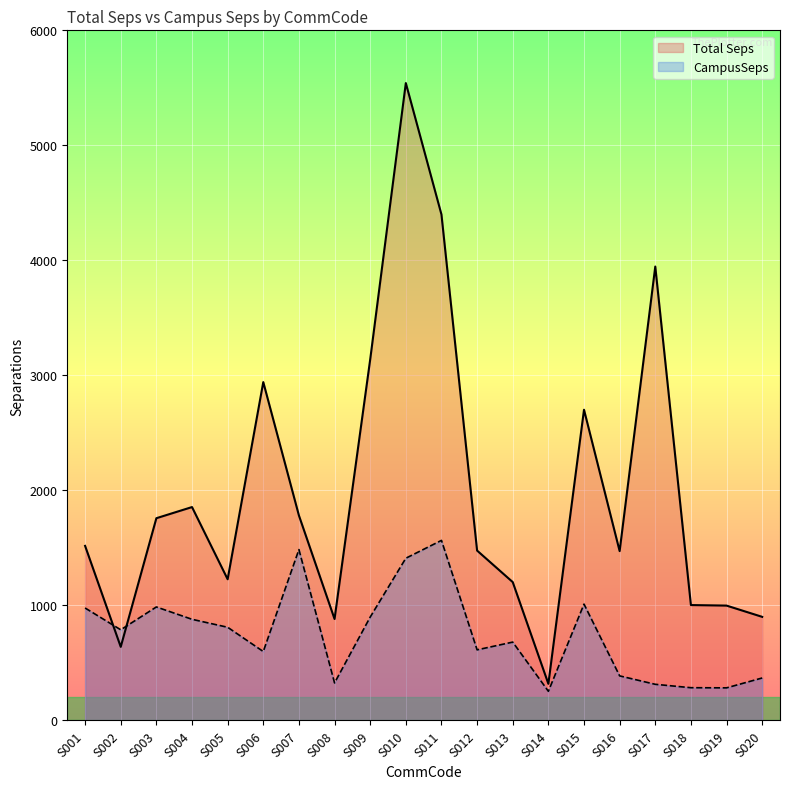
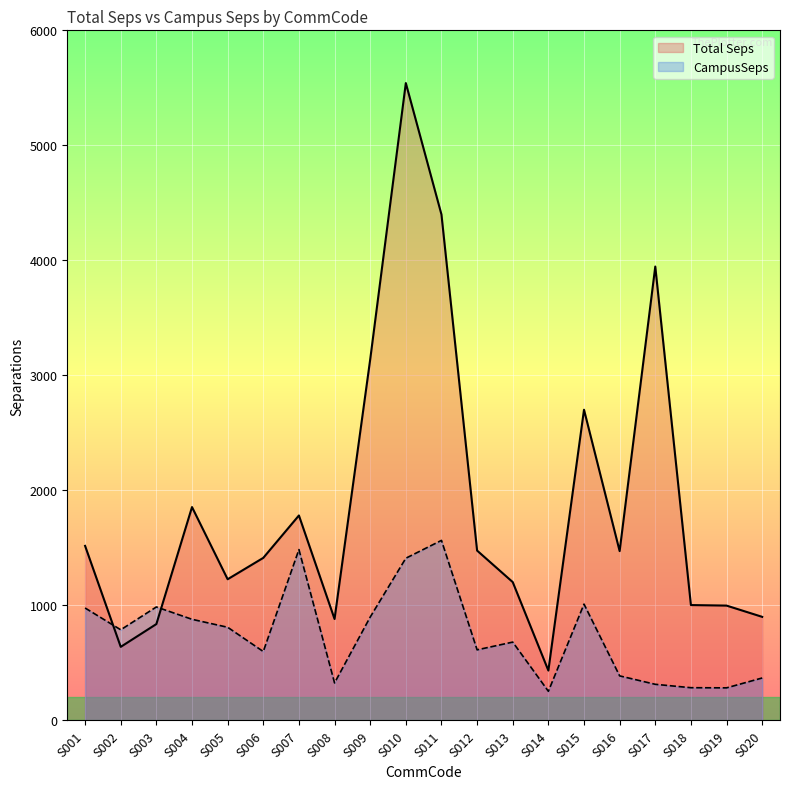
  {
    "Total Seps": {
      "S001": 1520,
      "S002": 640,
-     "S003": 1760,
+     "S003": 840,
      "S004": 1860,
      "S005": 1230,
-     "S006": 2940,
+     "S006": 1410,
      "S007": 1780,
      "S008": 880,
      "S009": 3140,
      "S010": 5540,
      "S011": 4400,
      "S012": 1480,
      "S013": 1200,
-     "S014": 320,
+     "S014": 430,
      "S015": 2700,
      "S016": 1470,
      "S017": 3950,
      "S018": 1000,
      "S019": 1000,
      "S020": 900
    },
    "CampusSeps": {
      "S001": 980,
      "S002": 790,
      "S003": 990,
      "S004": 880,
      "S005": 810,
      "S006": 600,
      "S007": 1490,
      "S008": 330,
      "S009": 900,
      "S010": 1410,
      "S011": 1570,
      "S012": 610,
      "S013": 680,
      "S014": 250,
      "S015": 1010,
      "S016": 390,
      "S017": 310,
      "S018": 280,
      "S019": 280,
      "S020": 370
    }
  }
